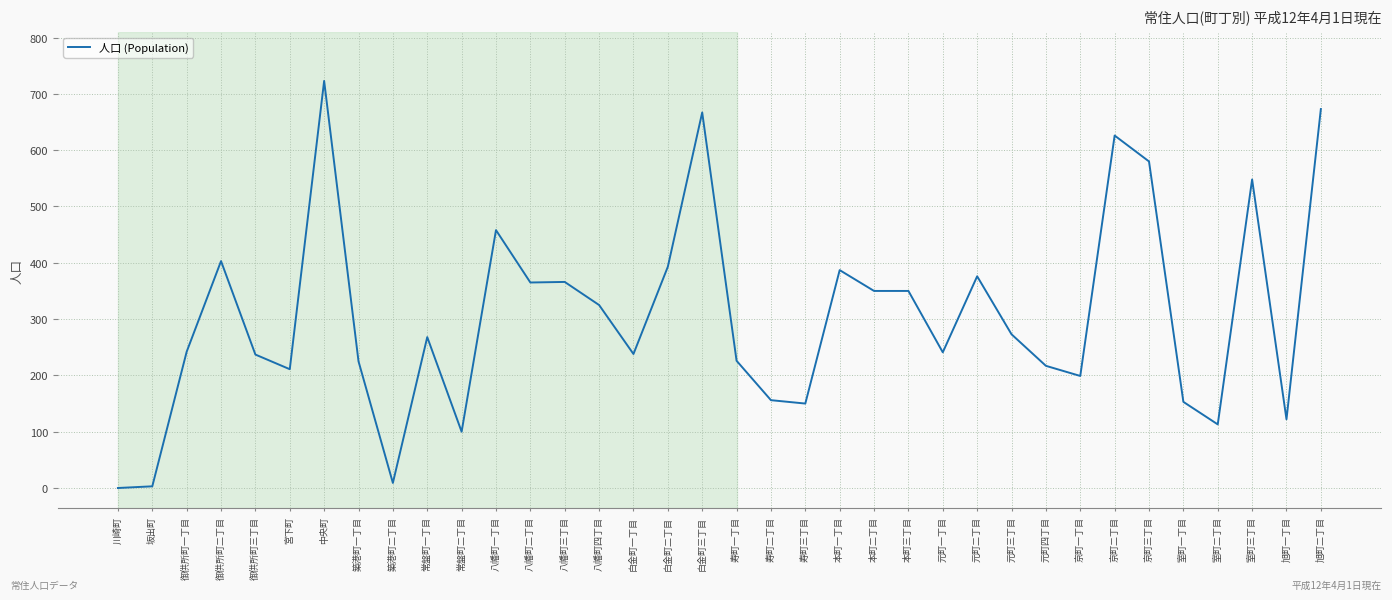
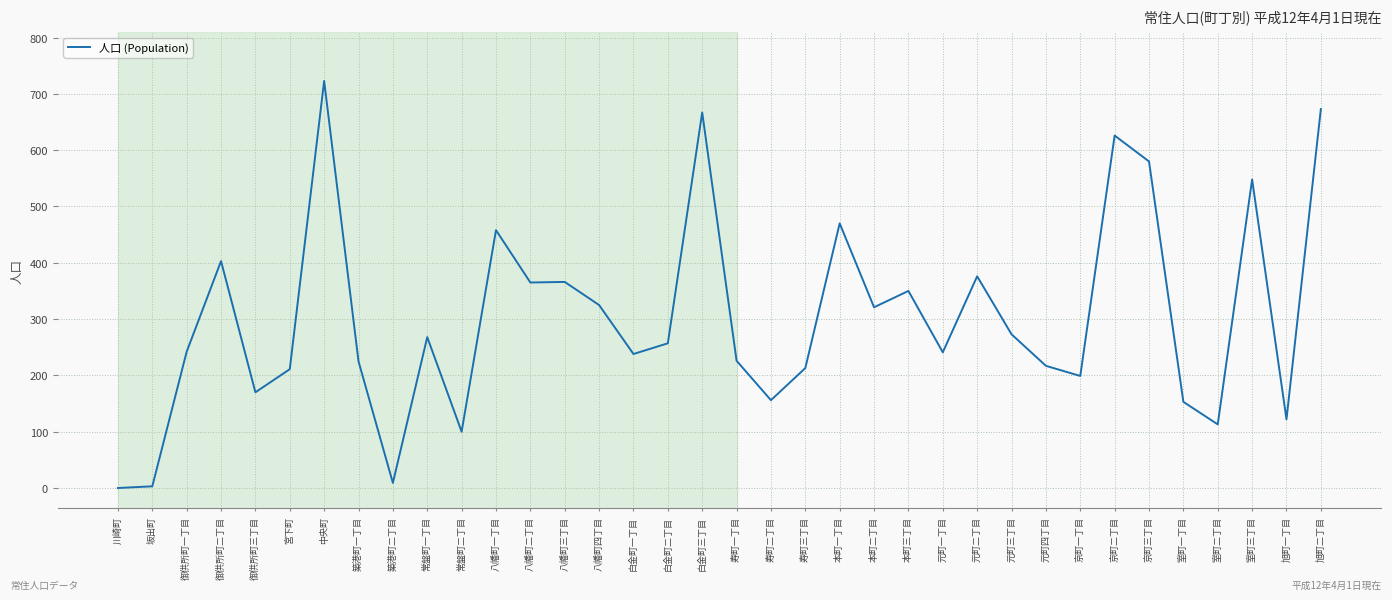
  {
    "川崎町": 0,
    "坂出町": 0,
    "御供所町一丁目": 240,
    "御供所町二丁目": 400,
-   "御供所町三丁目": 240,
+   "御供所町三丁目": 170,
    "宮下町": 210,
    "中央町": 720,
    "築港町一丁目": 230,
    "築港町二丁目": 10,
    "常盤町一丁目": 270,
    "常盤町二丁目": 100,
    "八幡町一丁目": 460,
    "八幡町二丁目": 370,
    "八幡町三丁目": 370,
    "八幡町四丁目": 330,
    "白金町一丁目": 240,
-   "白金町二丁目": 390,
+   "白金町二丁目": 260,
    "白金町三丁目": 670,
    "寿町一丁目": 230,
    "寿町二丁目": 160,
-   "寿町三丁目": 150,
-   "本町一丁目": 390,
-   "本町二丁目": 350,
+   "寿町三丁目": 210,
+   "本町一丁目": 470,
+   "本町二丁目": 320,
    "本町三丁目": 350,
    "元町一丁目": 240,
    "元町二丁目": 380,
    "元町三丁目": 270,
    "元町四丁目": 220,
    "京町一丁目": 200,
    "京町二丁目": 630,
    "京町三丁目": 580,
    "室町一丁目": 150,
    "室町二丁目": 110,
    "室町三丁目": 550,
    "旭町一丁目": 120,
    "旭町二丁目": 670
  }
